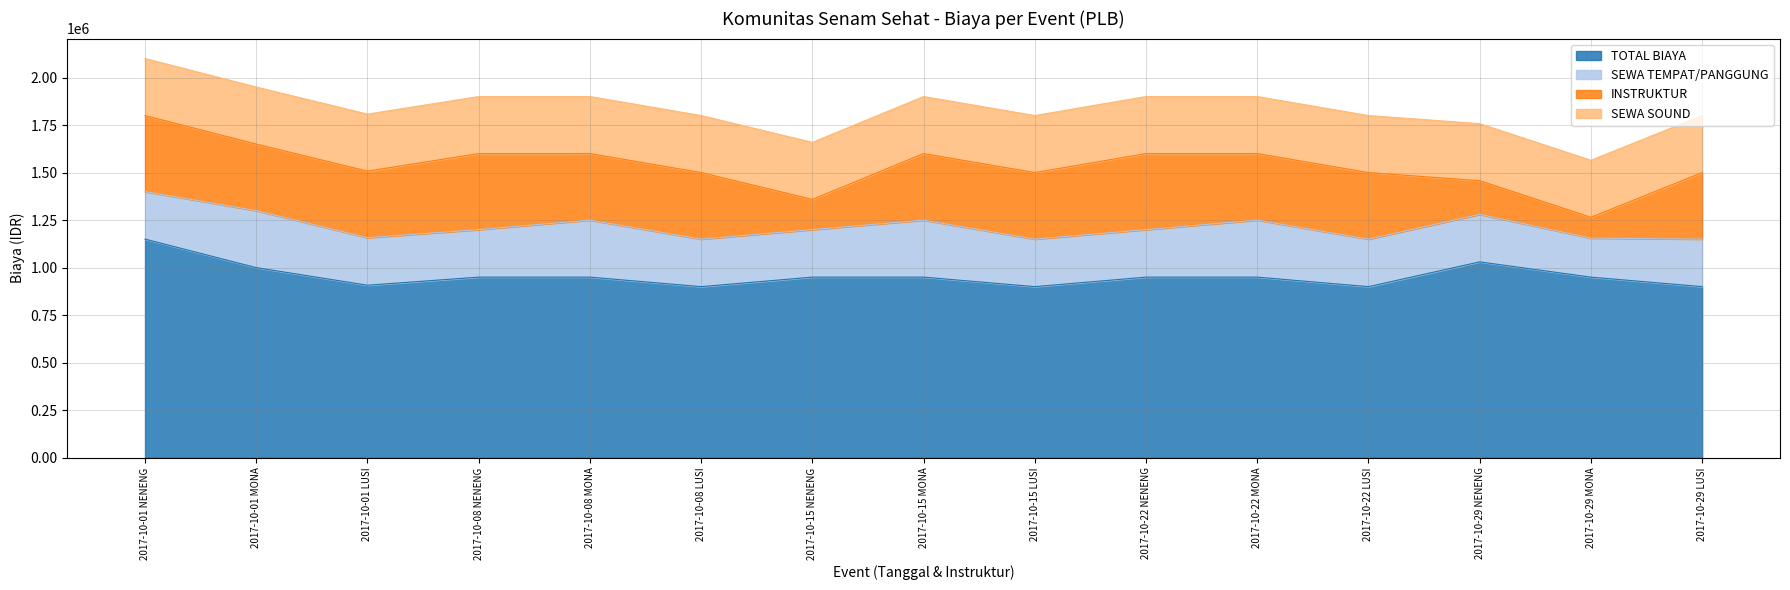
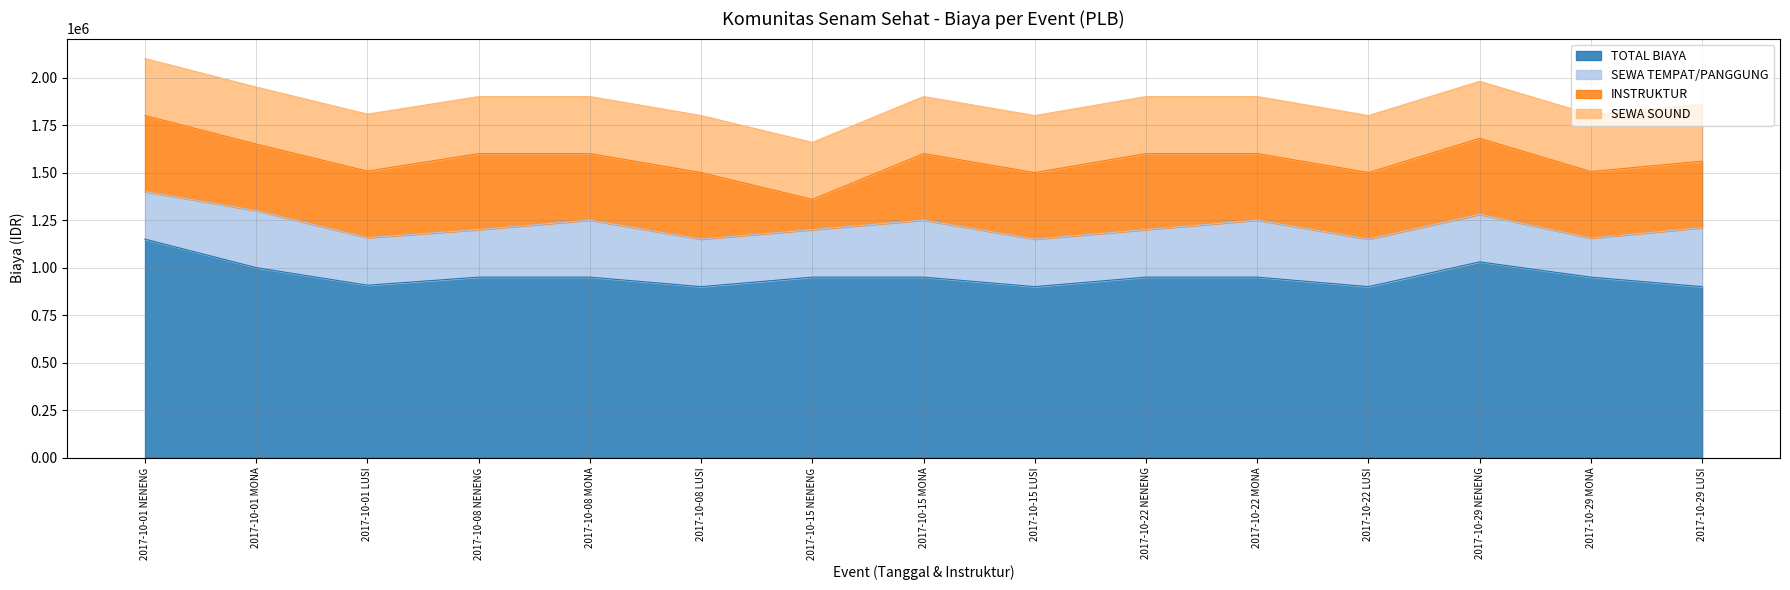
  {
    "TOTAL BIAYA": {
      "2017-10-01 NENENG": 1150000,
      "2017-10-01 MONA": 1000000,
      "2017-10-01 LUSI": 910000,
      "2017-10-08 NENENG": 950000,
      "2017-10-08 MONA": 950000,
      "2017-10-08 LUSI": 900000,
      "2017-10-15 NENENG": 950000,
      "2017-10-15 MONA": 950000,
      "2017-10-15 LUSI": 900000,
      "2017-10-22 NENENG": 950000,
      "2017-10-22 MONA": 950000,
      "2017-10-22 LUSI": 900000,
      "2017-10-29 NENENG": 1030000,
      "2017-10-29 MONA": 950000,
      "2017-10-29 LUSI": 900000
    },
    "SEWA TEMPAT/PANGGUNG": {
      "2017-10-01 NENENG": 250000,
      "2017-10-01 MONA": 300000,
      "2017-10-01 LUSI": 250000,
      "2017-10-08 NENENG": 250000,
      "2017-10-08 MONA": 300000,
      "2017-10-08 LUSI": 250000,
      "2017-10-15 NENENG": 250000,
      "2017-10-15 MONA": 300000,
      "2017-10-15 LUSI": 250000,
      "2017-10-22 NENENG": 250000,
      "2017-10-22 MONA": 300000,
      "2017-10-22 LUSI": 250000,
      "2017-10-29 NENENG": 250000,
      "2017-10-29 MONA": 210000,
-     "2017-10-29 LUSI": 250000
+     "2017-10-29 LUSI": 310000
    },
    "INSTRUKTUR": {
      "2017-10-01 NENENG": 400000,
      "2017-10-01 MONA": 350000,
      "2017-10-01 LUSI": 350000,
      "2017-10-08 NENENG": 400000,
      "2017-10-08 MONA": 350000,
      "2017-10-08 LUSI": 350000,
      "2017-10-15 NENENG": 160000,
      "2017-10-15 MONA": 350000,
      "2017-10-15 LUSI": 350000,
      "2017-10-22 NENENG": 400000,
      "2017-10-22 MONA": 350000,
      "2017-10-22 LUSI": 350000,
-     "2017-10-29 NENENG": 180000,
-     "2017-10-29 MONA": 110000,
+     "2017-10-29 NENENG": 400000,
+     "2017-10-29 MONA": 350000,
      "2017-10-29 LUSI": 350000
    },
    "SEWA SOUND": {
      "2017-10-01 NENENG": 300000,
      "2017-10-01 MONA": 300000,
      "2017-10-01 LUSI": 300000,
      "2017-10-08 NENENG": 300000,
      "2017-10-08 MONA": 300000,
      "2017-10-08 LUSI": 300000,
      "2017-10-15 NENENG": 300000,
      "2017-10-15 MONA": 300000,
      "2017-10-15 LUSI": 300000,
      "2017-10-22 NENENG": 300000,
      "2017-10-22 MONA": 300000,
      "2017-10-22 LUSI": 300000,
      "2017-10-29 NENENG": 300000
    }
  }
